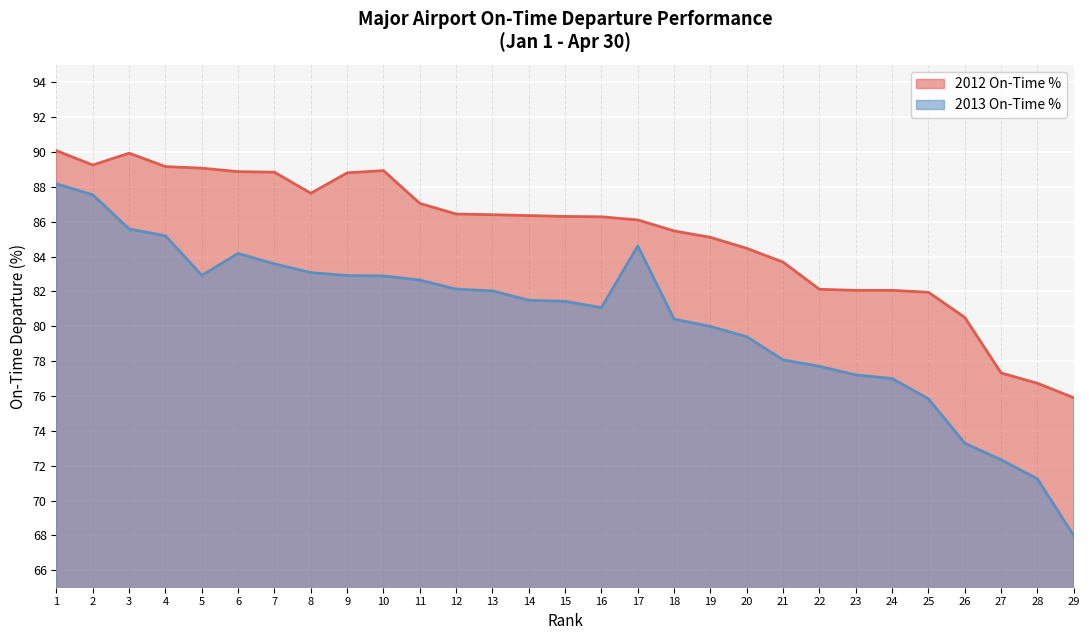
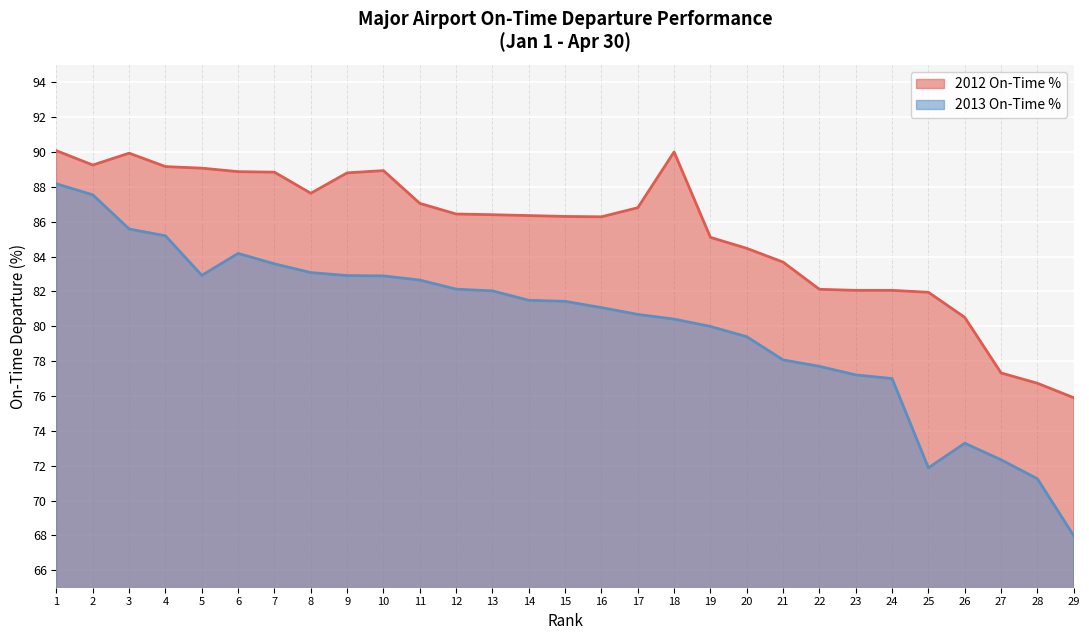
  {
    "2012 On-Time %": {
      "1": 90.1,
      "2": 89.3,
      "3": 89.9,
      "4": 89.2,
      "5": 89.1,
      "6": 88.9,
      "7": 88.8,
      "8": 87.6,
      "9": 88.8,
      "10": 88.9,
      "11": 87.1,
      "12": 86.4,
      "13": 86.4,
      "14": 86.4,
      "15": 86.3,
      "16": 86.3,
-     "17": 86.1,
-     "18": 85.5,
+     "17": 86.8,
+     "18": 90.0,
      "19": 85.1,
      "20": 84.5,
      "21": 83.7,
      "22": 82.1,
      "23": 82.1,
      "24": 82.1,
      "25": 82.0,
      "26": 80.5,
      "27": 77.3,
      "28": 76.7,
      "29": 75.9
    },
    "2013 On-Time %": {
      "1": 88.2,
      "2": 87.5,
      "3": 85.6,
      "4": 85.2,
      "5": 82.9,
      "6": 84.2,
      "7": 83.6,
      "8": 83.1,
      "9": 82.9,
      "10": 82.9,
      "11": 82.7,
      "12": 82.1,
      "13": 82.0,
      "14": 81.5,
      "15": 81.4,
      "16": 81.1,
-     "17": 84.6,
+     "17": 80.7,
      "18": 80.4,
      "19": 80.0,
      "20": 79.4,
      "21": 78.1,
      "22": 77.7,
      "23": 77.2,
      "24": 77.0,
-     "25": 75.8,
+     "25": 71.9,
      "26": 73.3,
      "27": 72.3,
      "28": 71.3,
      "29": 68.0
    }
  }
